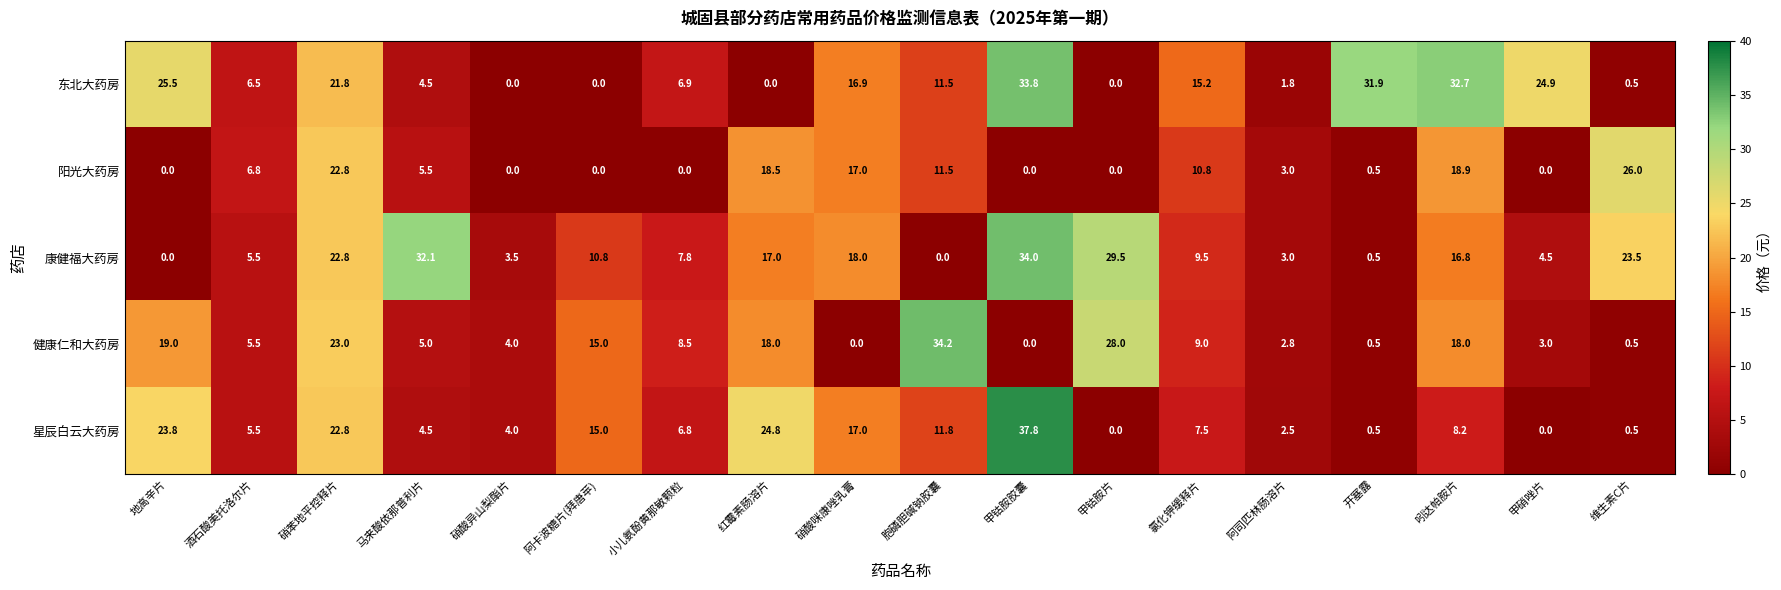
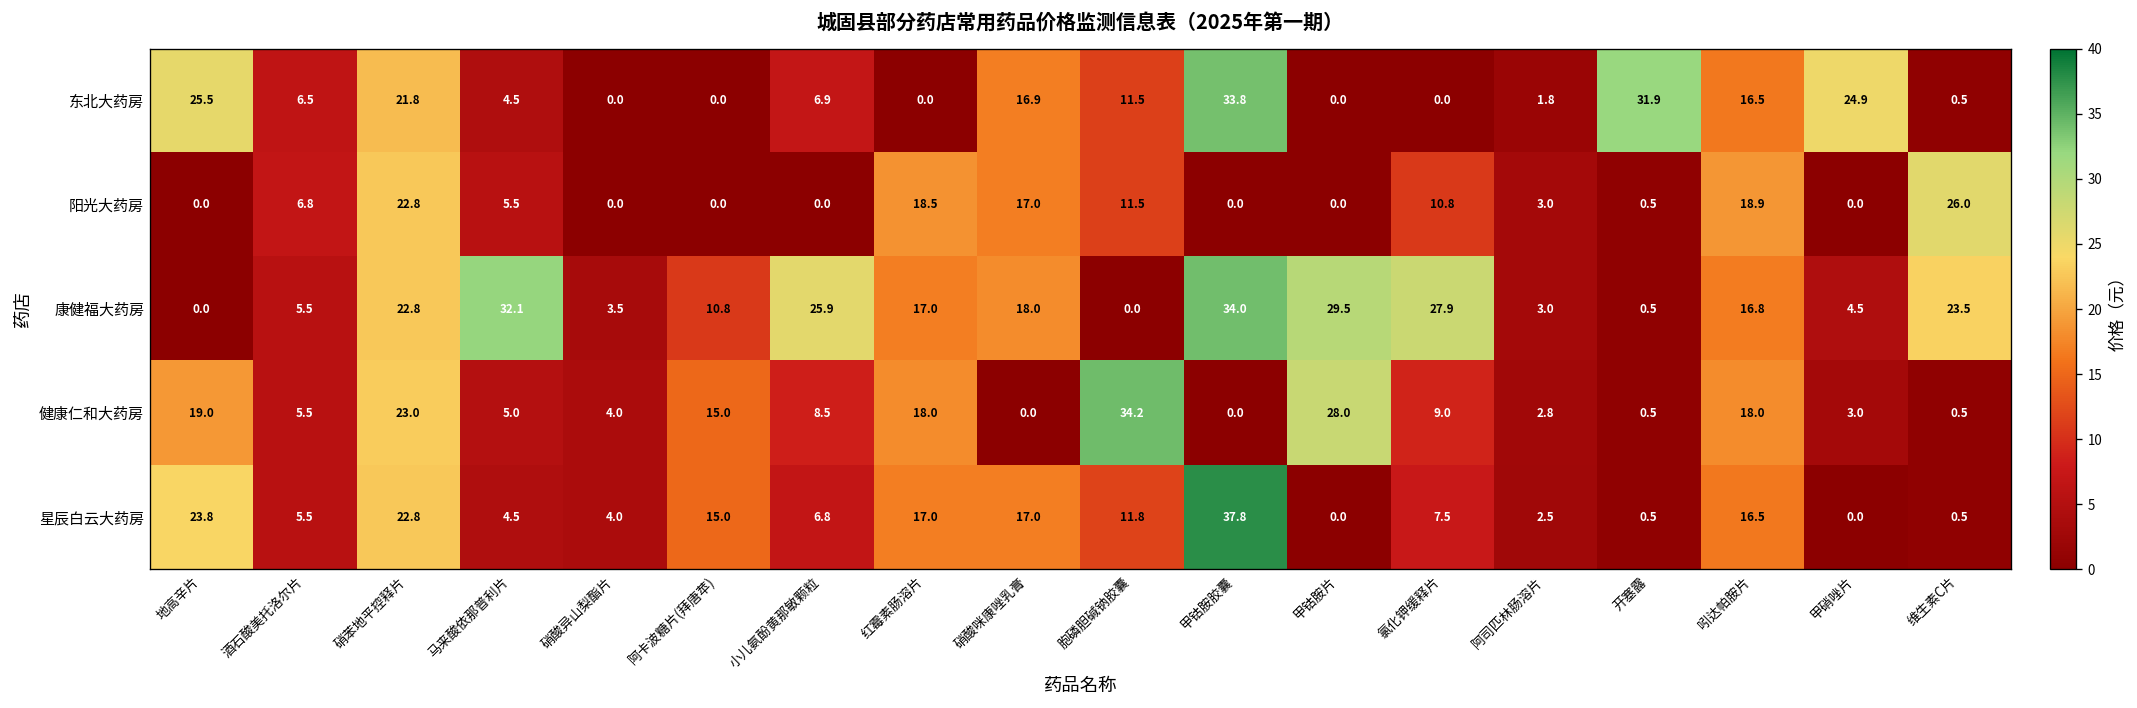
  {
    "东北大药房": {
      "地高辛片": 25.5,
      "酒石酸美托洛尔片": 6.5,
      "硝苯地平控释片": 21.8,
      "马来酸依那普利片": 4.5,
      "硝酸异山梨酯片": 0.0,
      "阿卡波糖片(拜唐苹)": 0.0,
      "小儿氨酚黄那敏颗粒": 6.9,
      "红霉素肠溶片": 0.0,
      "硝酸咪康唑乳膏": 16.9,
      "胞磷胆碱钠胶囊": 11.5,
      "甲钴胺胶囊": 33.8,
      "甲钴胺片": 0.0,
-     "氯化钾缓释片": 15.2,
+     "氯化钾缓释片": 0.0,
      "阿司匹林肠溶片": 1.8,
      "开塞露": 31.9,
-     "吲达帕胺片": 32.7,
+     "吲达帕胺片": 16.5,
      "甲硝唑片": 24.9,
      "维生素C片": 0.5
    },
    "阳光大药房": {
      "地高辛片": 0.0,
      "酒石酸美托洛尔片": 6.8,
      "硝苯地平控释片": 22.8,
      "马来酸依那普利片": 5.5,
      "硝酸异山梨酯片": 0.0,
      "阿卡波糖片(拜唐苹)": 0.0,
      "小儿氨酚黄那敏颗粒": 0.0,
      "红霉素肠溶片": 18.5,
      "硝酸咪康唑乳膏": 17.0,
      "胞磷胆碱钠胶囊": 11.5,
      "甲钴胺胶囊": 0.0,
      "甲钴胺片": 0.0,
      "氯化钾缓释片": 10.8,
      "阿司匹林肠溶片": 3.0,
      "开塞露": 0.5,
      "吲达帕胺片": 18.9,
      "甲硝唑片": 0.0,
      "维生素C片": 26.0
    },
    "康健福大药房": {
      "地高辛片": 0.0,
      "酒石酸美托洛尔片": 5.5,
      "硝苯地平控释片": 22.8,
      "马来酸依那普利片": 32.1,
      "硝酸异山梨酯片": 3.5,
      "阿卡波糖片(拜唐苹)": 10.8,
-     "小儿氨酚黄那敏颗粒": 7.8,
+     "小儿氨酚黄那敏颗粒": 25.9,
      "红霉素肠溶片": 17.0,
      "硝酸咪康唑乳膏": 18.0,
      "胞磷胆碱钠胶囊": 0.0,
      "甲钴胺胶囊": 34.0,
      "甲钴胺片": 29.5,
-     "氯化钾缓释片": 9.5,
+     "氯化钾缓释片": 27.9,
      "阿司匹林肠溶片": 3.0,
      "开塞露": 0.5,
      "吲达帕胺片": 16.8,
      "甲硝唑片": 4.5,
      "维生素C片": 23.5
    },
    "健康仁和大药房": {
      "地高辛片": 19.0,
      "酒石酸美托洛尔片": 5.5,
      "硝苯地平控释片": 23.0,
      "马来酸依那普利片": 5.0,
      "硝酸异山梨酯片": 4.0,
      "阿卡波糖片(拜唐苹)": 15.0,
      "小儿氨酚黄那敏颗粒": 8.5,
      "红霉素肠溶片": 18.0,
      "硝酸咪康唑乳膏": 0.0,
      "胞磷胆碱钠胶囊": 34.2,
      "甲钴胺胶囊": 0.0,
      "甲钴胺片": 28.0,
      "氯化钾缓释片": 9.0,
      "阿司匹林肠溶片": 2.8,
      "开塞露": 0.5,
      "吲达帕胺片": 18.0,
      "甲硝唑片": 3.0,
      "维生素C片": 0.5
    },
    "星辰白云大药房": {
      "地高辛片": 23.8,
      "酒石酸美托洛尔片": 5.5,
      "硝苯地平控释片": 22.8,
      "马来酸依那普利片": 4.5,
      "硝酸异山梨酯片": 4.0,
      "阿卡波糖片(拜唐苹)": 15.0,
      "小儿氨酚黄那敏颗粒": 6.8,
-     "红霉素肠溶片": 24.8,
+     "红霉素肠溶片": 17.0,
      "硝酸咪康唑乳膏": 17.0,
      "胞磷胆碱钠胶囊": 11.8,
      "甲钴胺胶囊": 37.8,
      "甲钴胺片": 0.0,
      "氯化钾缓释片": 7.5,
      "阿司匹林肠溶片": 2.5,
      "开塞露": 0.5,
-     "吲达帕胺片": 8.2,
+     "吲达帕胺片": 16.5,
      "甲硝唑片": 0.0,
      "维生素C片": 0.5
    }
  }
